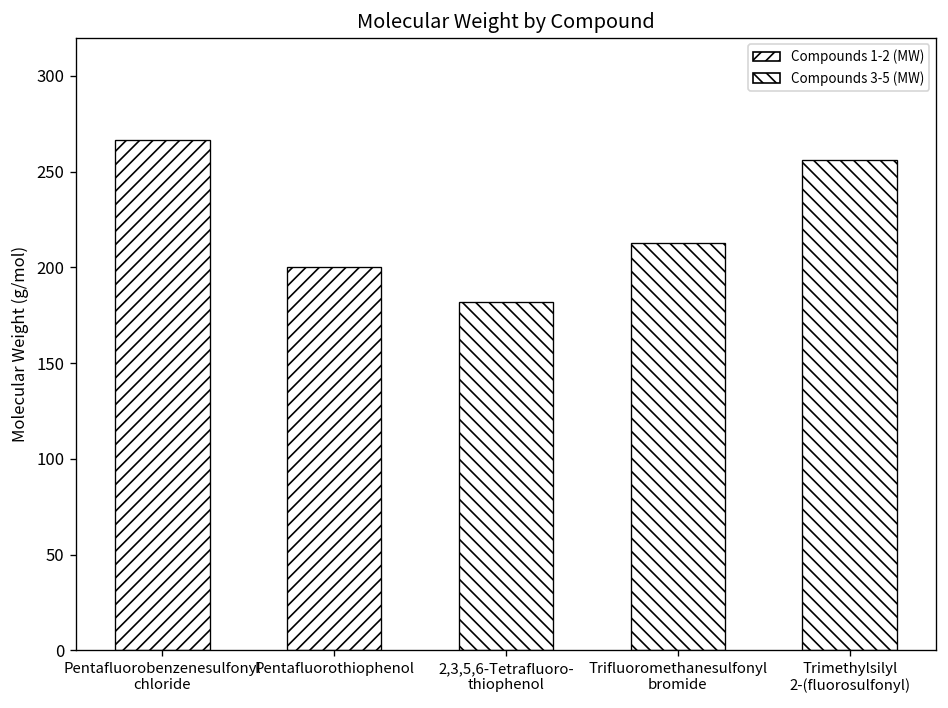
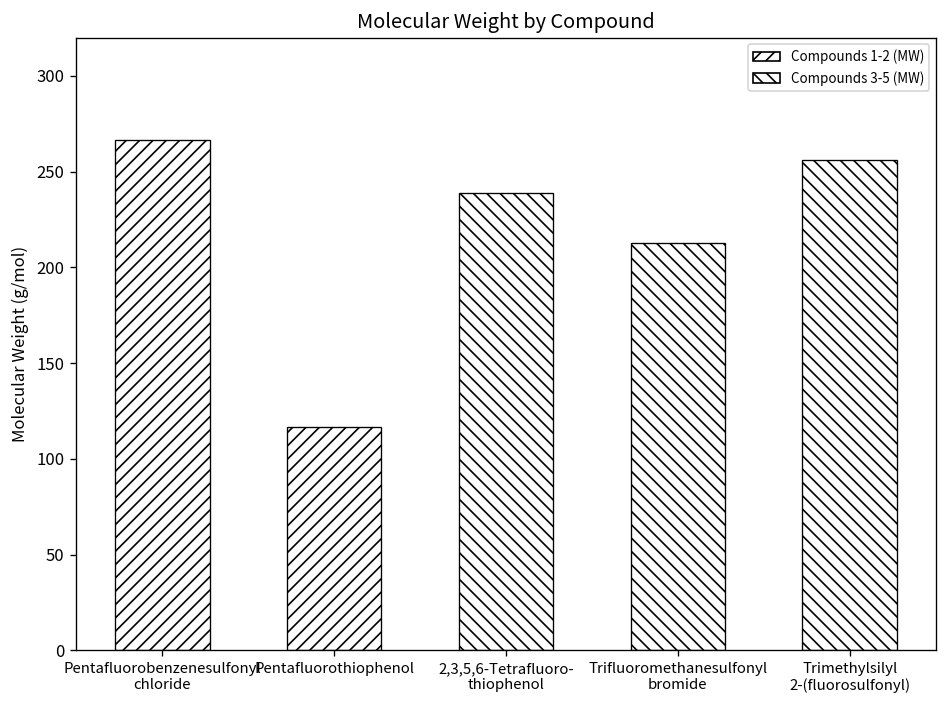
  {
    "Pentafluorobenzenesulfonyl chloride": 267,
-   "Pentafluorothiophenol": 200,
-   "2,3,5,6-Tetrafluoro- thiophenol": 182,
+   "Pentafluorothiophenol": 117,
+   "2,3,5,6-Tetrafluoro- thiophenol": 239,
    "Trifluoromethanesulfonyl bromide": 213,
    "Trimethylsilyl 2-(fluorosulfonyl)": 256
  }
